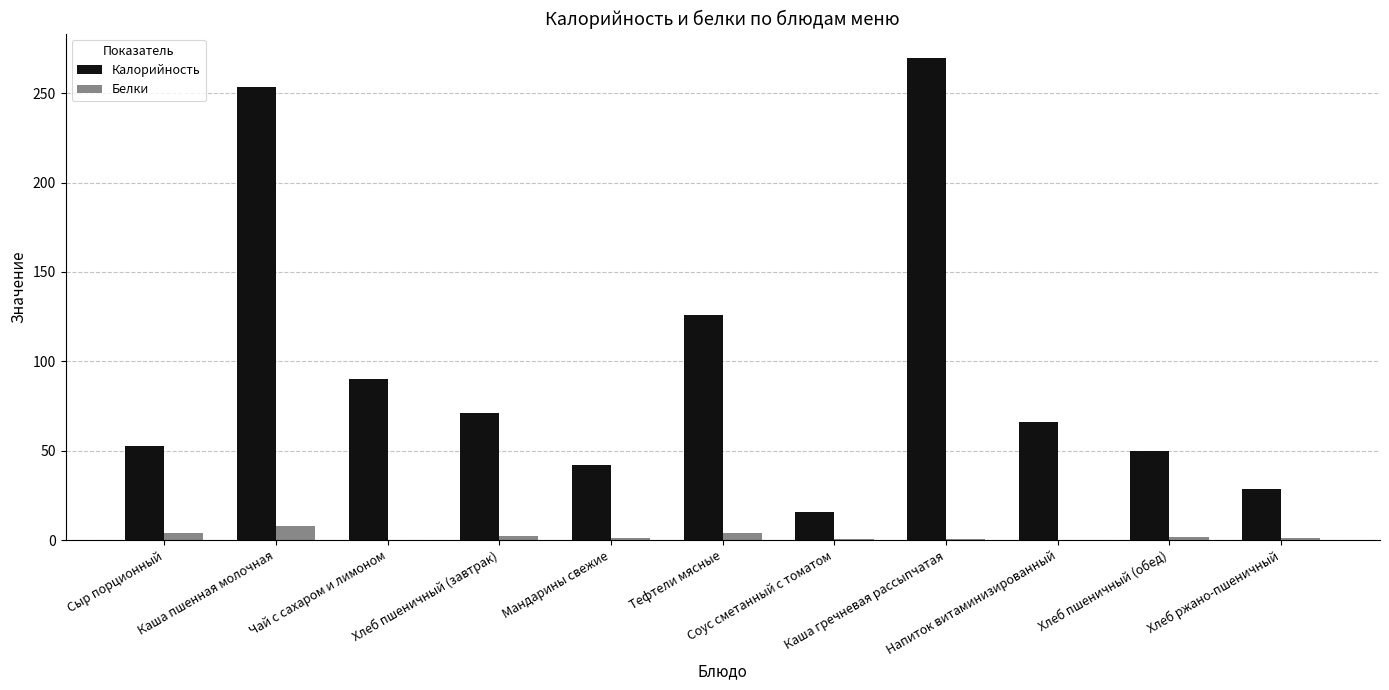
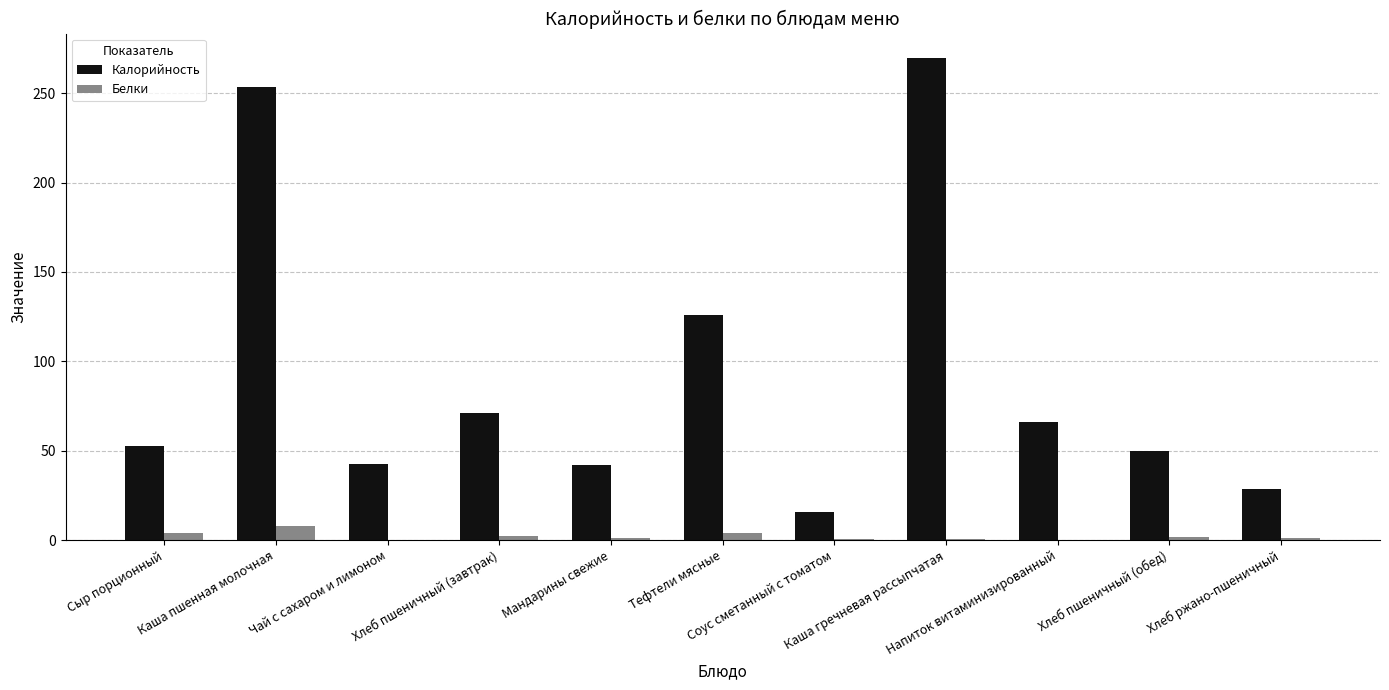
  {
    "Калорийность": {
      "Сыр порционный": 53,
      "Каша пшенная молочная": 254,
-     "Чай с сахаром и лимоном": 90,
+     "Чай с сахаром и лимоном": 43,
      "Хлеб пшеничный (завтрак)": 71,
      "Мандарины свежие": 42,
      "Тефтели мясные": 126,
      "Соус сметанный с томатом": 16,
      "Каша гречневая рассыпчатая": 270,
      "Напиток витаминизированный": 66,
      "Хлеб пшеничный (обед)": 50,
      "Хлеб ржано-пшеничный": 29
    },
    "Белки": {
      "Сыр порционный": 4,
      "Каша пшенная молочная": 8,
      "Хлеб пшеничный (завтрак)": 2,
      "Тефтели мясные": 4,
      "Напиток витаминизированный": 0,
      "Хлеб пшеничный (обед)": 2
    }
  }
